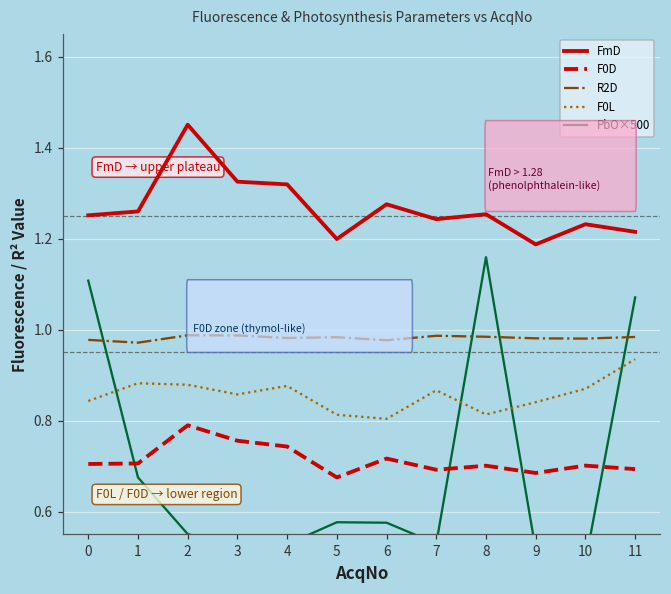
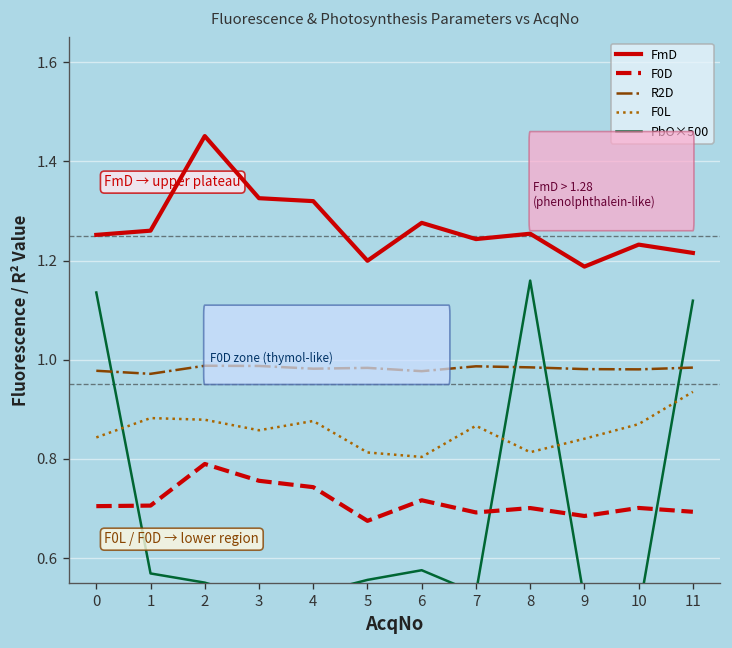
  {
    "PbO×500": {
-     "0": 1.11,
-     "1": 0.68,
+     "0": 1.14,
+     "1": 0.57,
      "2": 0.55,
-     "5": 0.58,
+     "5": 0.56,
      "6": 0.58,
      "8": 1.16,
-     "11": 1.07
+     "11": 1.12
    }
  }
